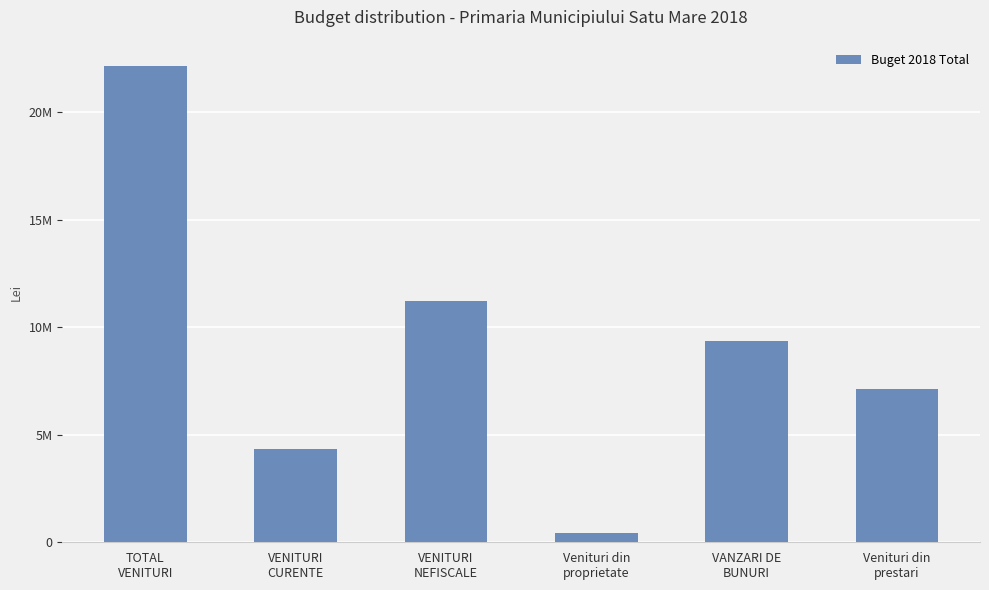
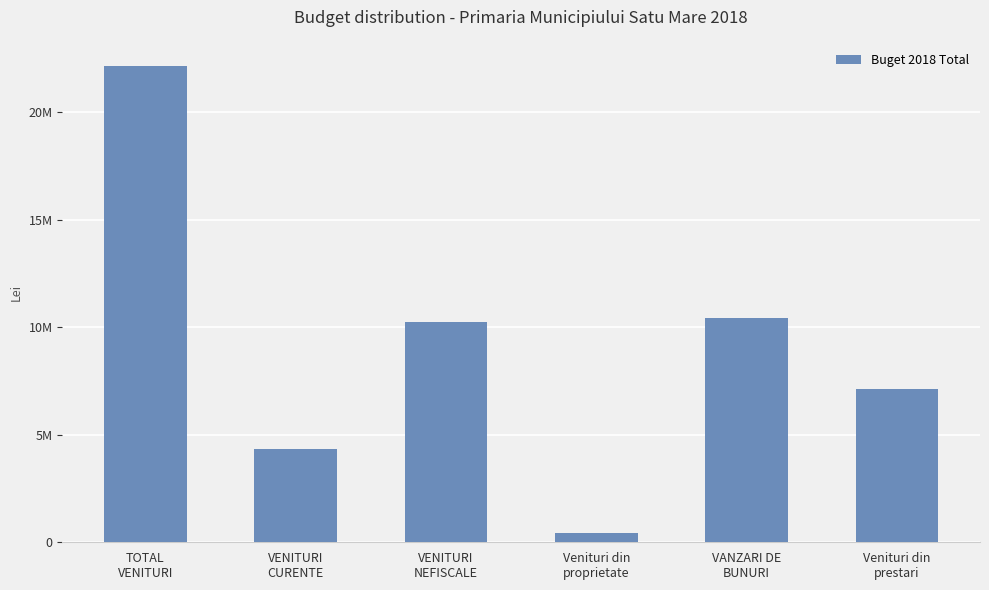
  {
    "TOTAL VENITURI": 22100000,
    "VENITURI CURENTE": 4400000,
-   "VENITURI NEFISCALE": 11200000,
+   "VENITURI NEFISCALE": 10200000,
    "Venituri din proprietate": 500000,
-   "VANZARI DE BUNURI": 9400000,
+   "VANZARI DE BUNURI": 10400000,
    "Venituri din prestari": 7200000
  }
